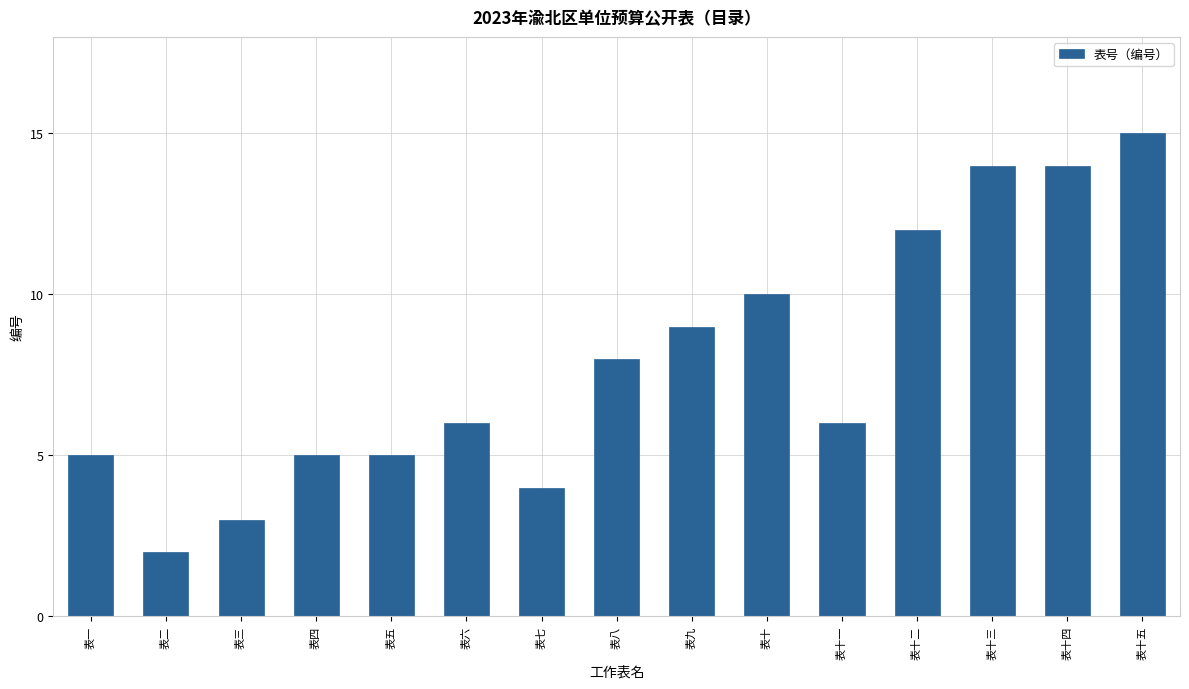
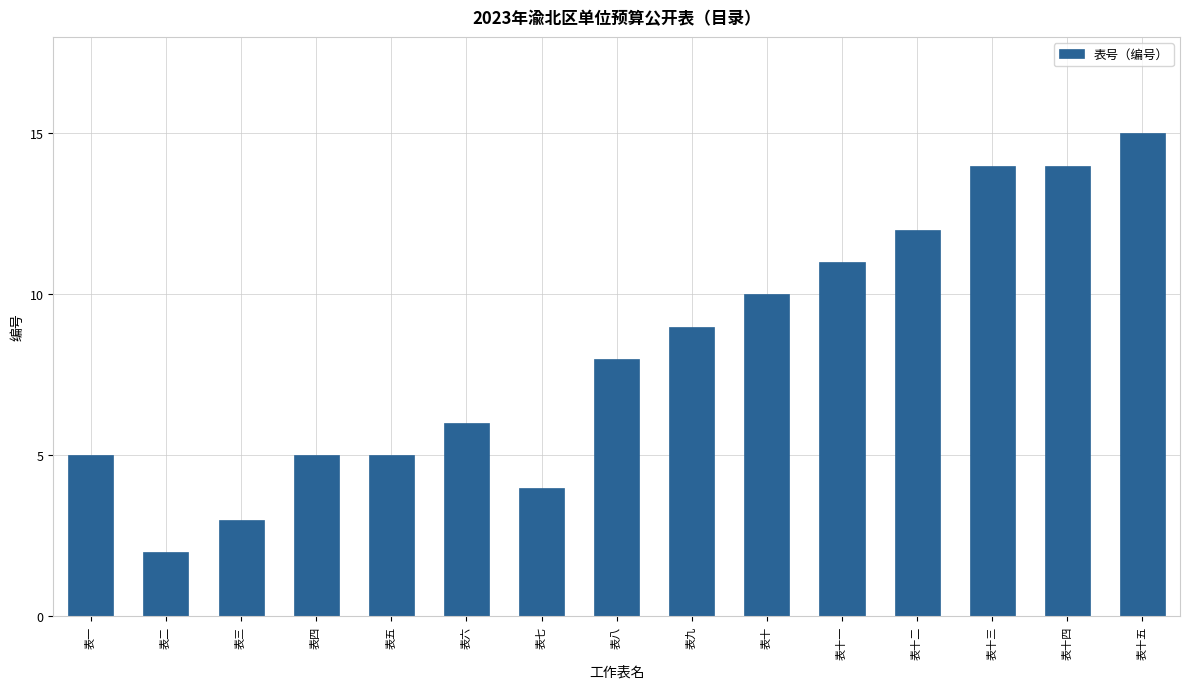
  {
    "表一": 5,
    "表二": 2,
    "表三": 3,
    "表四": 5,
    "表五": 5,
    "表六": 6,
    "表七": 4,
    "表八": 8,
    "表九": 9,
    "表十": 10,
-   "表十一": 6,
+   "表十一": 11,
    "表十二": 12,
    "表十三": 14,
    "表十四": 14,
    "表十五": 15
  }
